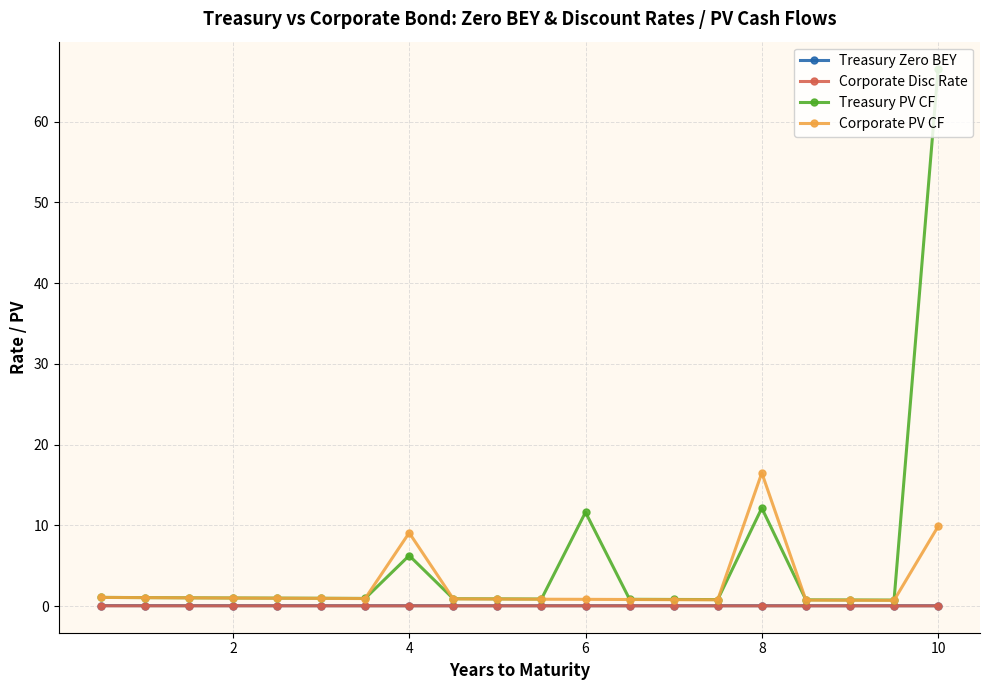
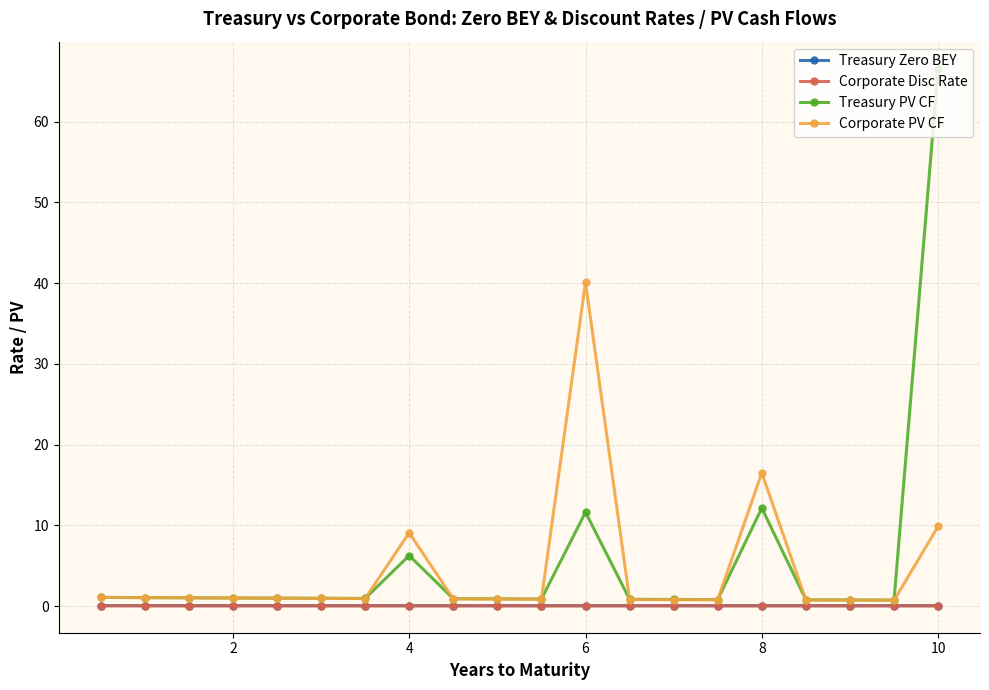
  {
    "Corporate Disc Rate": {
      "2": 0,
      "4": 0,
      "6": 0,
      "8": 0,
      "10": 0
    },
    "Treasury PV CF": {
      "4": 6,
      "6": 12,
      "8": 12
    },
    "Corporate PV CF": {
      "4": 9,
-     "6": 1,
+     "6": 40,
      "8": 16,
      "10": 10
    }
  }
